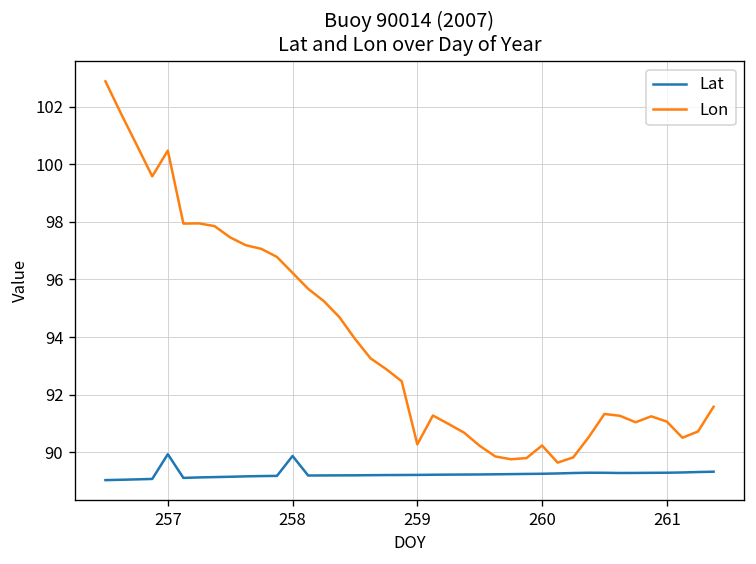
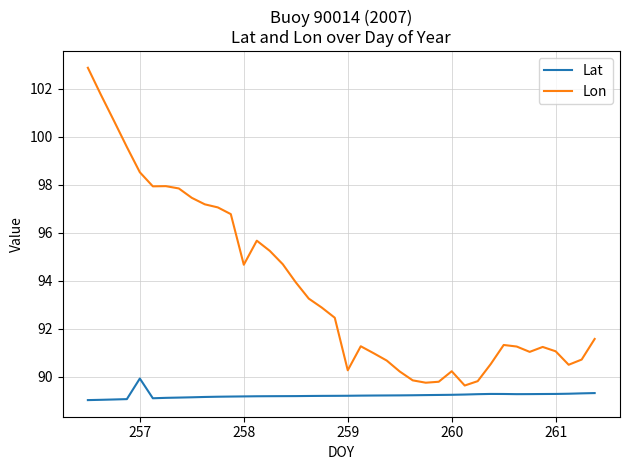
  {
    "Lat": {
      "257": 89.9,
-     "258": 89.9,
+     "258": 89.2,
      "259": 89.2,
      "260": 89.3,
      "261": 89.3
    },
    "Lon": {
-     "257": 100.5,
-     "258": 96.2,
+     "257": 98.5,
+     "258": 94.7,
      "259": 90.3,
      "260": 90.2,
      "261": 91.1
    }
  }
